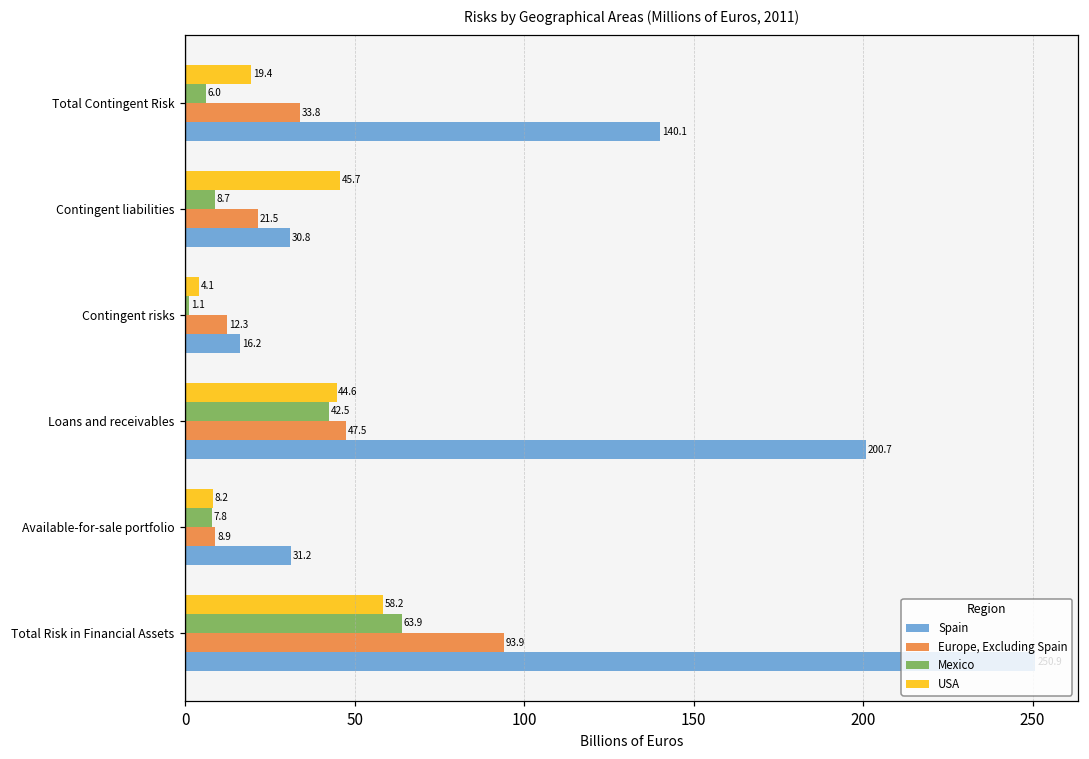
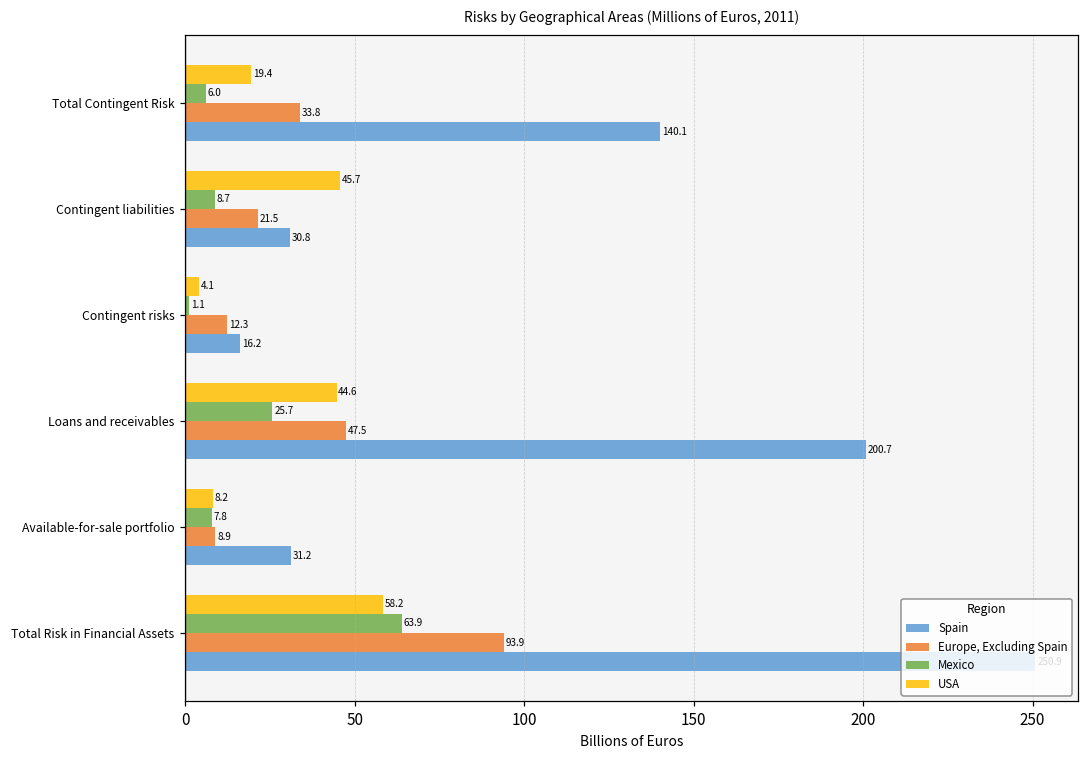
  {
    "Spain": {
      "Total Contingent Risk": 140.1,
      "Contingent liabilities": 30.8,
      "Contingent risks": 16.2,
      "Loans and receivables": 200.7,
      "Available-for-sale portfolio": 31.2
    },
    "Europe, Excluding Spain": {
      "Total Contingent Risk": 33.8,
      "Contingent liabilities": 21.5,
      "Contingent risks": 12.3,
      "Loans and receivables": 47.5,
      "Available-for-sale portfolio": 8.9,
      "Total Risk in Financial Assets": 93.9
    },
    "Mexico": {
      "Total Contingent Risk": 6.0,
      "Contingent liabilities": 8.7,
      "Contingent risks": 1.1,
-     "Loans and receivables": 42.5,
+     "Loans and receivables": 25.7,
      "Available-for-sale portfolio": 7.8,
      "Total Risk in Financial Assets": 63.9
    },
    "USA": {
      "Total Contingent Risk": 19.4,
      "Contingent liabilities": 45.7,
      "Contingent risks": 4.1,
      "Loans and receivables": 44.6,
      "Available-for-sale portfolio": 8.2,
      "Total Risk in Financial Assets": 58.2
    }
  }
